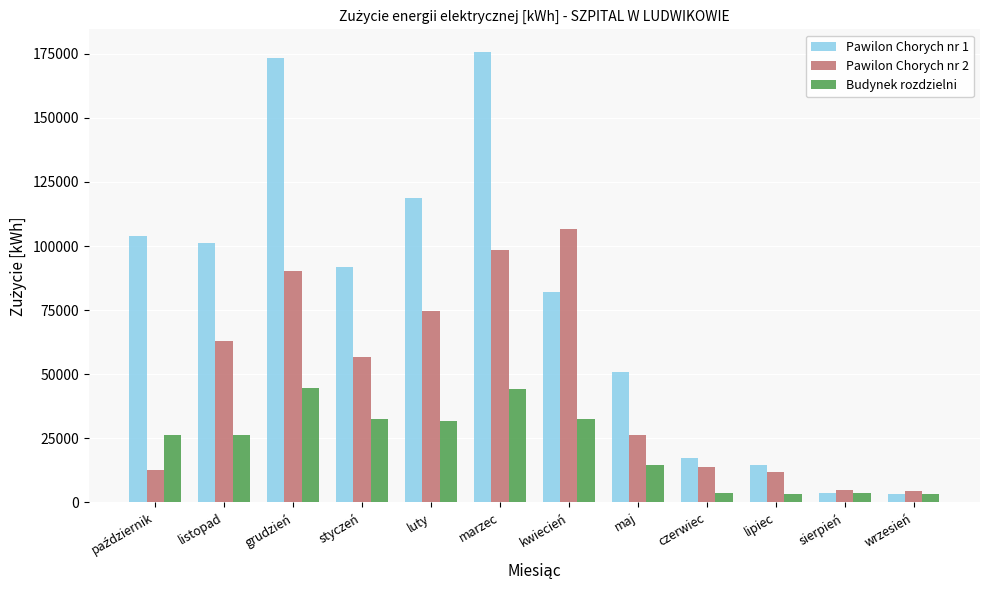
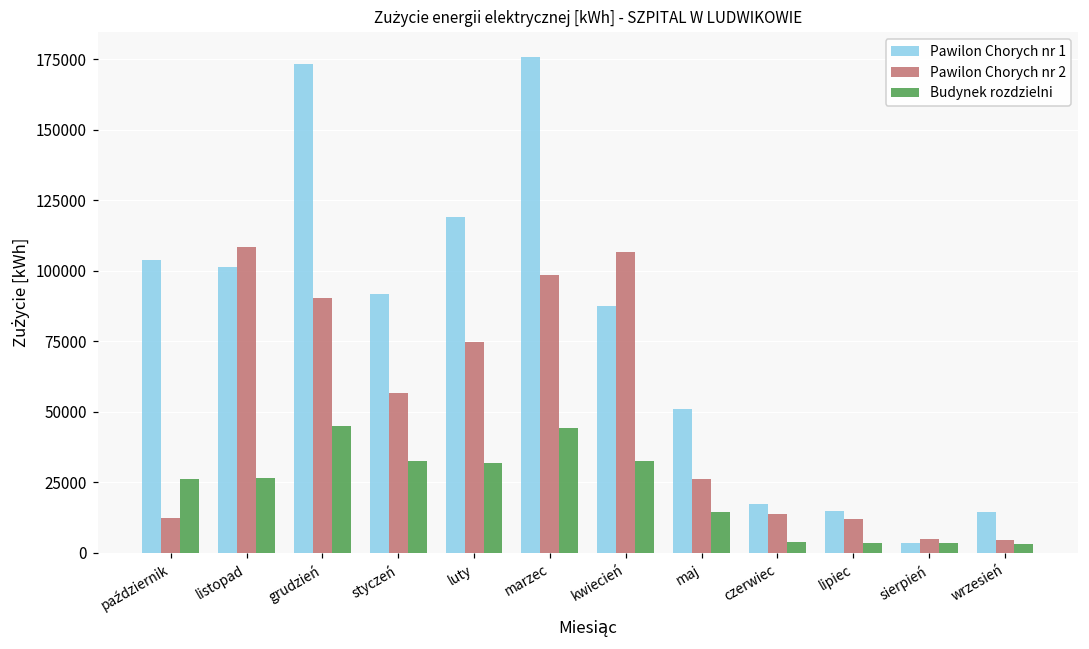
  {
    "Pawilon Chorych nr 1": {
      "październik": 104000,
      "listopad": 101000,
      "grudzień": 173000,
      "styczeń": 92000,
      "luty": 119000,
      "marzec": 176000,
-     "kwiecień": 82000,
+     "kwiecień": 87000,
      "maj": 51000,
      "czerwiec": 17000,
      "lipiec": 15000,
      "sierpień": 4000,
-     "wrzesień": 3000
+     "wrzesień": 14000
    },
    "Pawilon Chorych nr 2": {
      "październik": 12000,
-     "listopad": 63000,
+     "listopad": 109000,
      "grudzień": 90000,
      "styczeń": 57000,
      "luty": 75000,
      "marzec": 98000,
      "kwiecień": 107000,
      "maj": 26000,
      "czerwiec": 14000,
      "lipiec": 12000,
      "sierpień": 5000,
      "wrzesień": 5000
    },
    "Budynek rozdzielni": {
      "październik": 26000,
      "listopad": 26000,
      "grudzień": 45000,
      "styczeń": 33000,
      "luty": 32000,
      "marzec": 44000,
      "kwiecień": 32000,
      "maj": 14000,
      "czerwiec": 4000,
      "lipiec": 3000,
      "sierpień": 4000,
      "wrzesień": 3000
    }
  }
